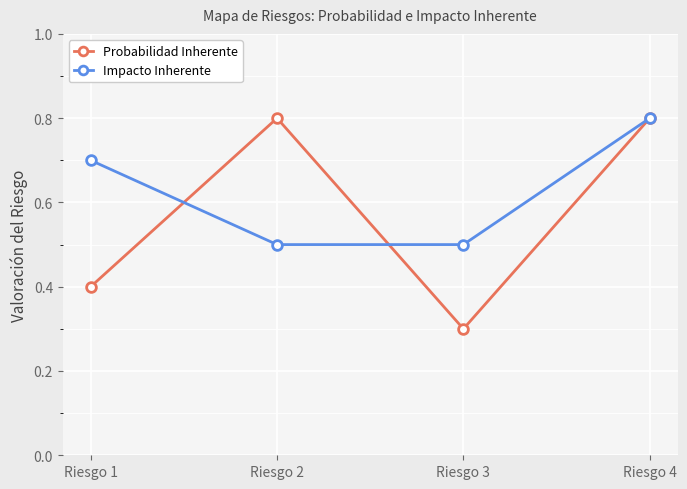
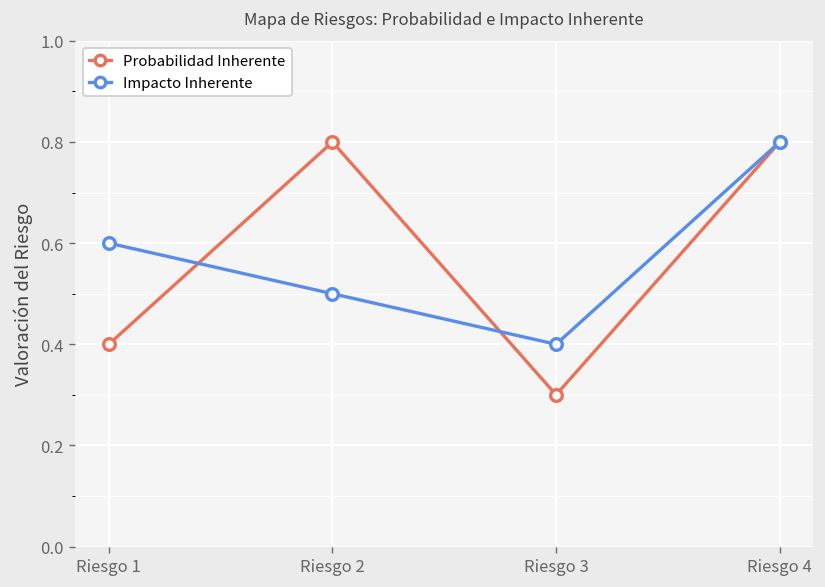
  {
    "Probabilidad Inherente": {
      "Riesgo 1": 0.4,
      "Riesgo 2": 0.8,
      "Riesgo 3": 0.3
    },
    "Impacto Inherente": {
-     "Riesgo 1": 0.7,
+     "Riesgo 1": 0.6,
      "Riesgo 2": 0.5,
-     "Riesgo 3": 0.5
+     "Riesgo 3": 0.4
    }
  }
